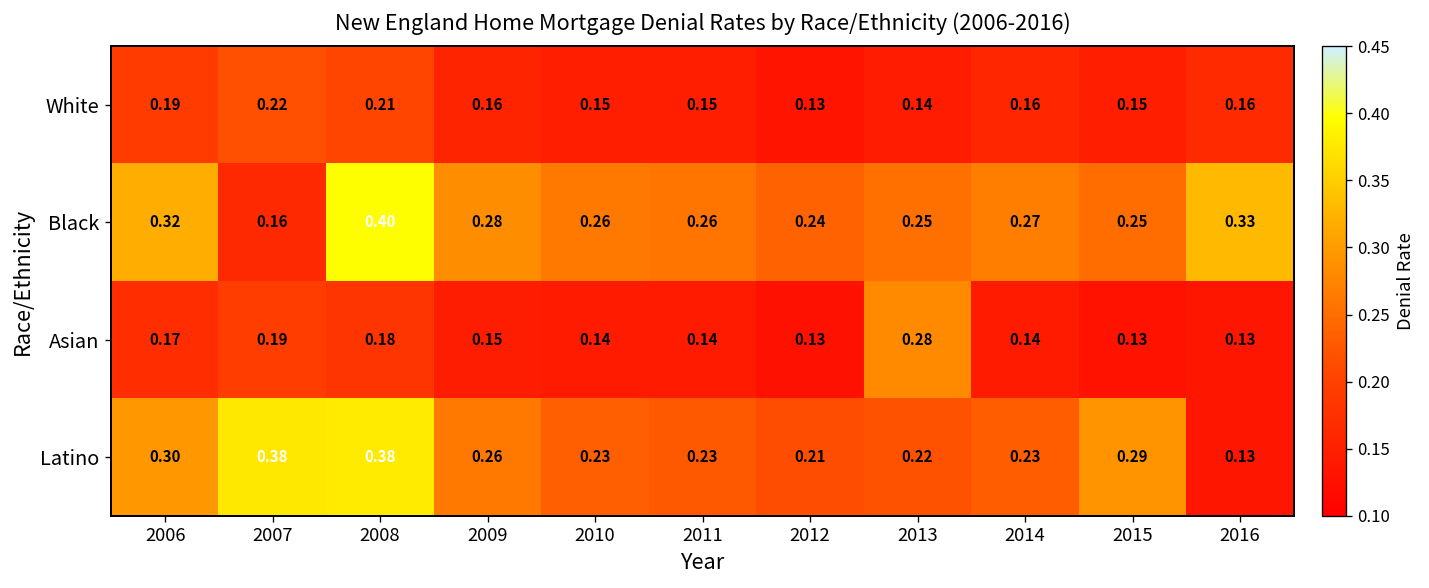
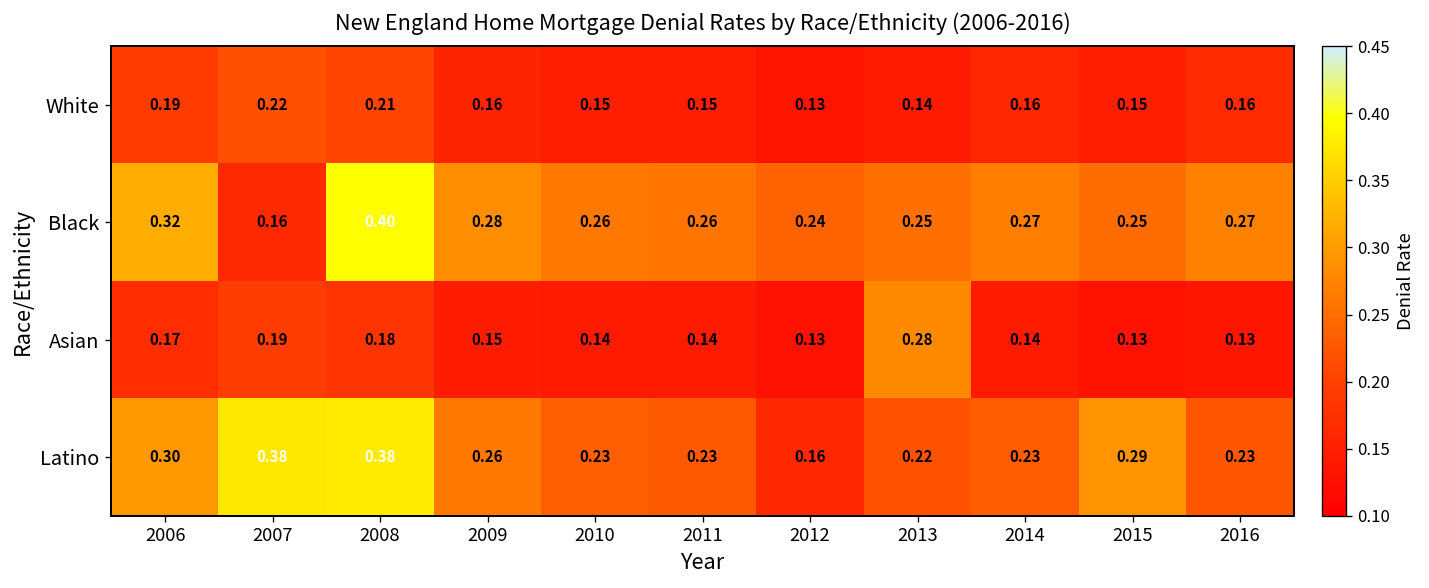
  {
    "White": {
      "2006": 0.19,
      "2007": 0.22,
      "2008": 0.21,
      "2009": 0.16,
      "2010": 0.15,
      "2011": 0.15,
      "2012": 0.13,
      "2013": 0.14,
      "2014": 0.16,
      "2015": 0.15,
      "2016": 0.16
    },
    "Black": {
      "2006": 0.32,
      "2007": 0.16,
      "2008": 0.40,
      "2009": 0.28,
      "2010": 0.26,
      "2011": 0.26,
      "2012": 0.24,
      "2013": 0.25,
      "2014": 0.27,
      "2015": 0.25,
-     "2016": 0.33
+     "2016": 0.27
    },
    "Asian": {
      "2006": 0.17,
      "2007": 0.19,
      "2008": 0.18,
      "2009": 0.15,
      "2010": 0.14,
      "2011": 0.14,
      "2012": 0.13,
      "2013": 0.28,
      "2014": 0.14,
      "2015": 0.13,
      "2016": 0.13
    },
    "Latino": {
      "2006": 0.30,
      "2007": 0.38,
      "2008": 0.38,
      "2009": 0.26,
      "2010": 0.23,
      "2011": 0.23,
-     "2012": 0.21,
+     "2012": 0.16,
      "2013": 0.22,
      "2014": 0.23,
      "2015": 0.29,
-     "2016": 0.13
+     "2016": 0.23
    }
  }
